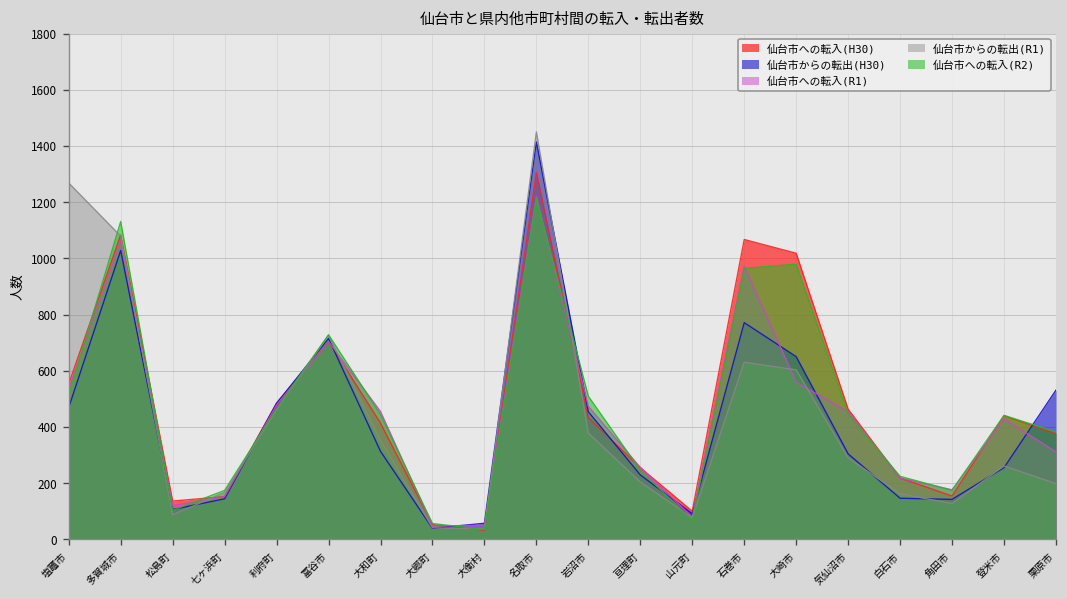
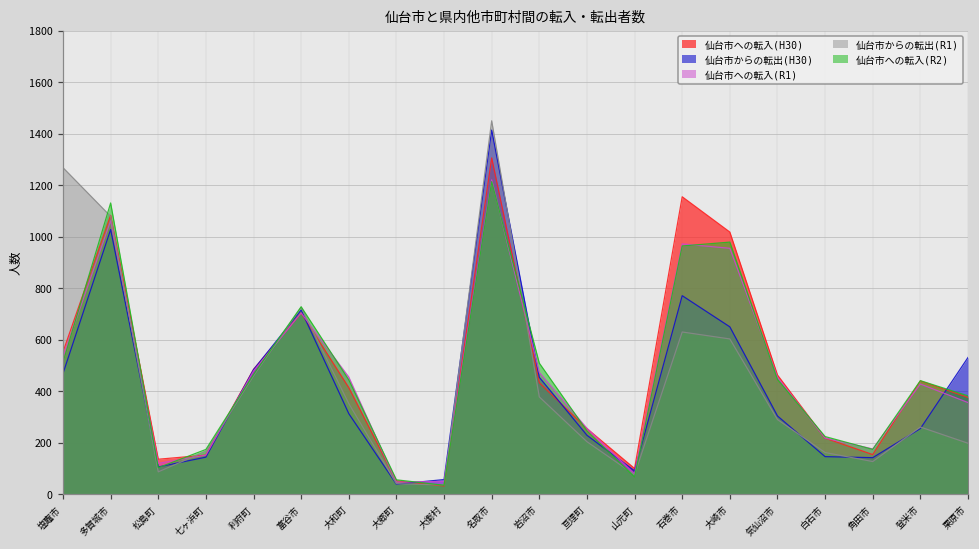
  {
    "仙台市への転入(H30)": {
      "塩竈市": 550,
      "松島町": 140,
      "大和町": 410,
      "名取市": 1310,
      "岩沼市": 430,
-     "石巻市": 1070,
+     "石巻市": 1160,
      "大崎市": 1020,
      "角田市": 150
    },
    "仙台市からの転出(H30)": {
      "塩竈市": 470,
      "多賀城市": 1030,
      "大和町": 310,
      "名取市": 1410,
      "岩沼市": 450,
      "亘理町": 230,
      "石巻市": 770,
      "大崎市": 650,
      "気仙沼市": 300,
      "白石市": 150,
      "角田市": 140,
      "栗原市": 530
    },
    "仙台市への転入(R1)": {
      "塩竈市": 530,
      "多賀城市": 1060,
      "松島町": 120,
      "大和町": 460,
      "岩沼市": 470,
-     "大崎市": 560,
+     "大崎市": 960,
      "登米市": 430,
-     "栗原市": 310
+     "栗原市": 360
    },
    "仙台市からの転出(R1)": {
      "塩竈市": 1270,
      "松島町": 90,
      "大和町": 350,
      "名取市": 1450,
      "岩沼市": 380,
      "亘理町": 200,
      "石巻市": 630,
      "大崎市": 600,
      "気仙沼市": 290,
      "白石市": 160,
      "角田市": 130,
      "栗原市": 200
    },
    "仙台市への転入(R2)": {
      "塩竈市": 510,
      "多賀城市": 1130,
      "大和町": 440,
      "岩沼市": 510,
      "大崎市": 980
    }
  }
